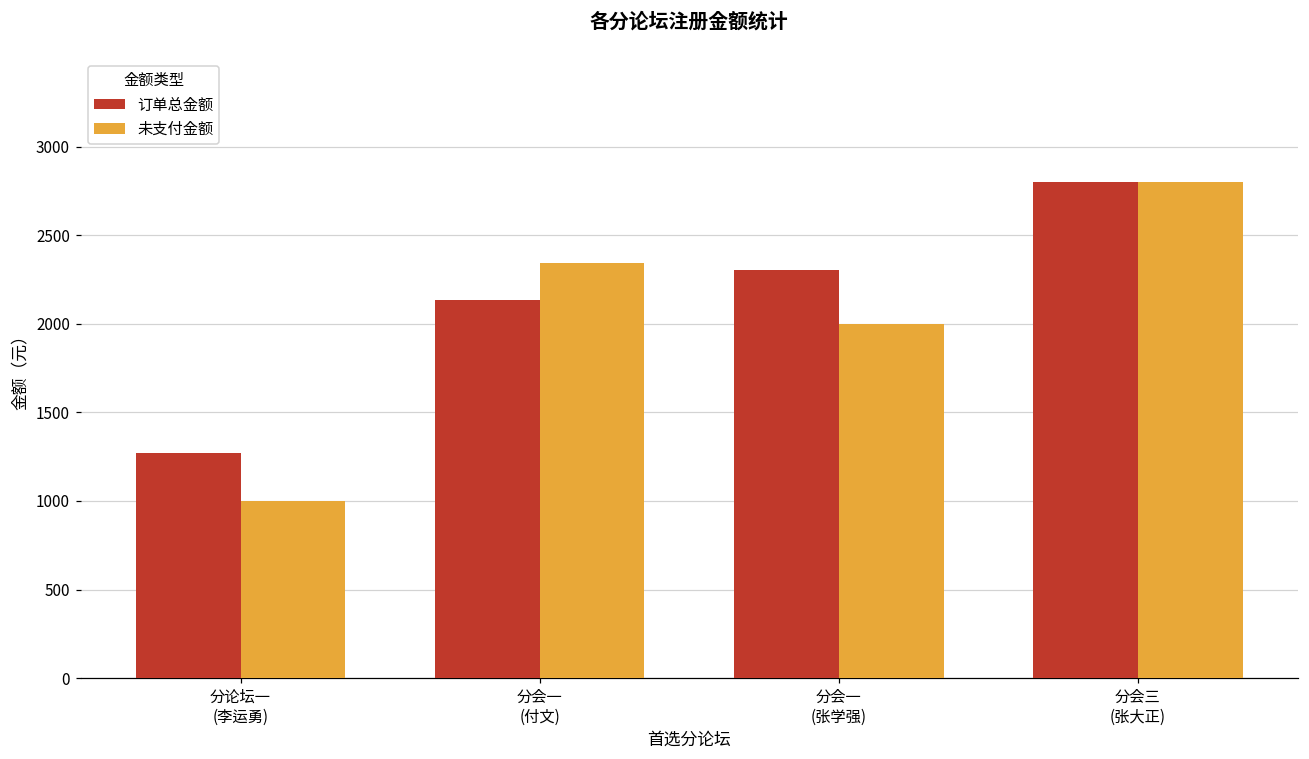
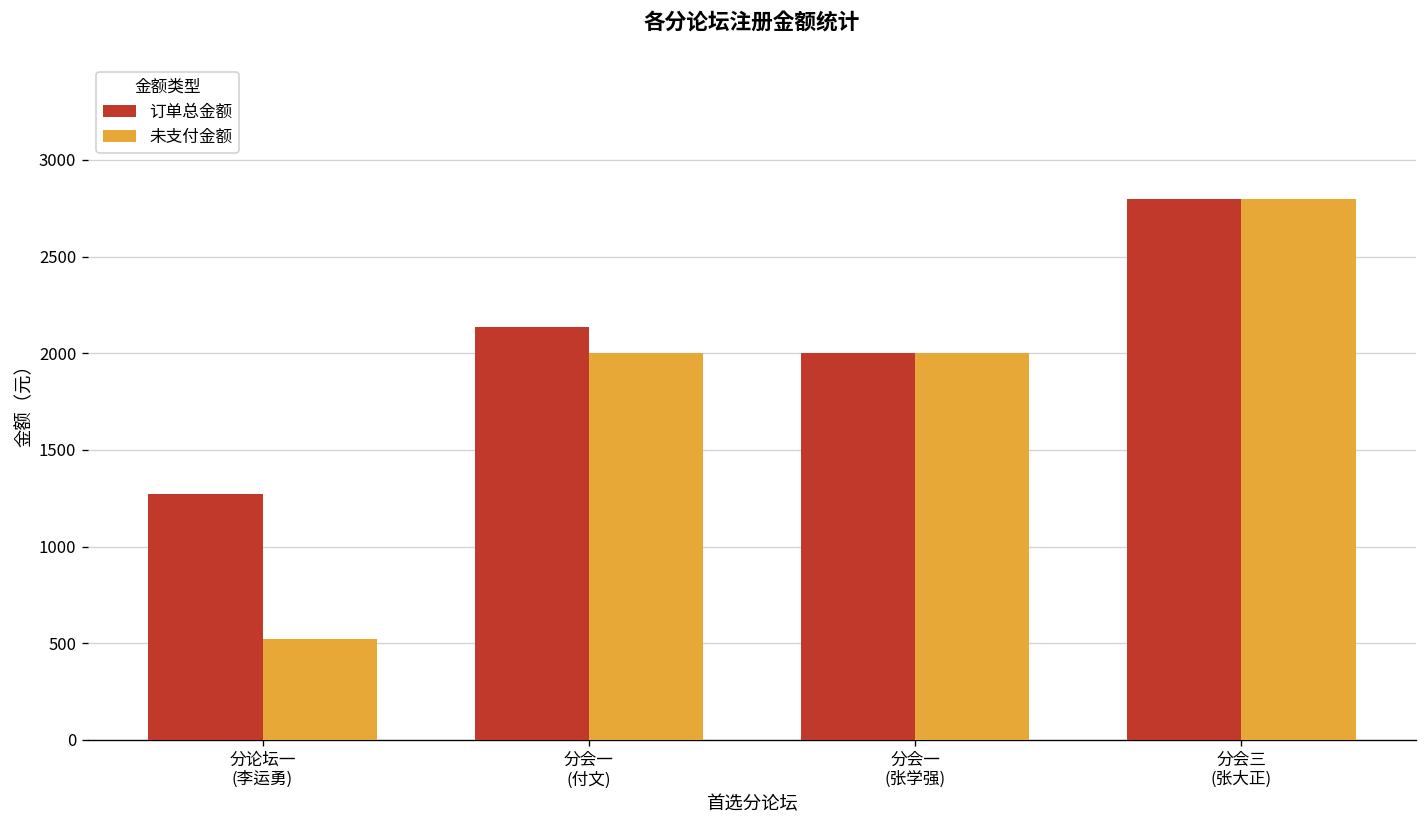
  {
    "订单总金额": {
      "分论坛一 (李运勇)": 1270,
      "分会一 (付文)": 2140,
-     "分会一 (张学强)": 2300,
+     "分会一 (张学强)": 2000,
      "分会三 (张大正)": 2800
    },
    "未支付金额": {
-     "分论坛一 (李运勇)": 1000,
-     "分会一 (付文)": 2340,
+     "分论坛一 (李运勇)": 520,
+     "分会一 (付文)": 2000,
      "分会一 (张学强)": 2000,
      "分会三 (张大正)": 2800
    }
  }
